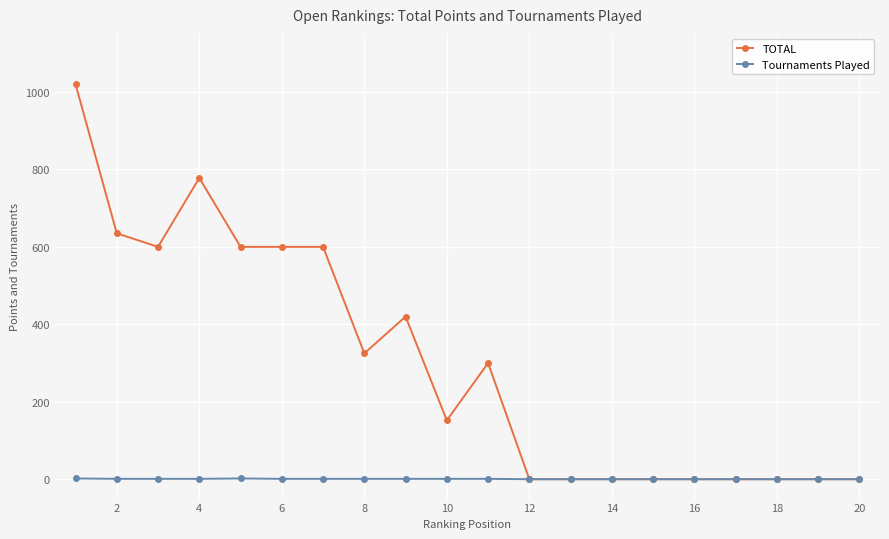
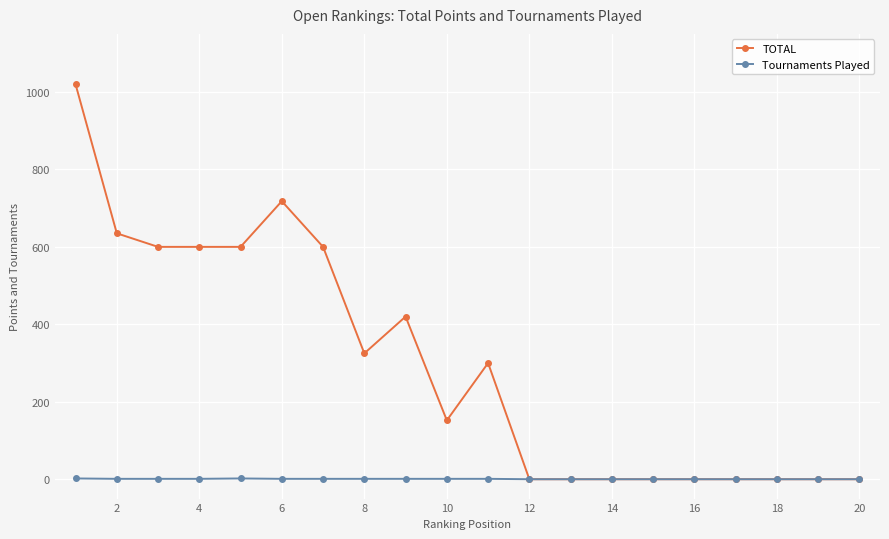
  {
    "TOTAL": {
      "2": 640,
-     "4": 780,
-     "6": 600,
+     "4": 600,
+     "6": 720,
      "8": 330,
      "10": 150
    },
    "Tournaments Played": {
      "2": 0,
      "4": 0,
      "6": 0,
      "8": 0,
      "10": 0
    }
  }
